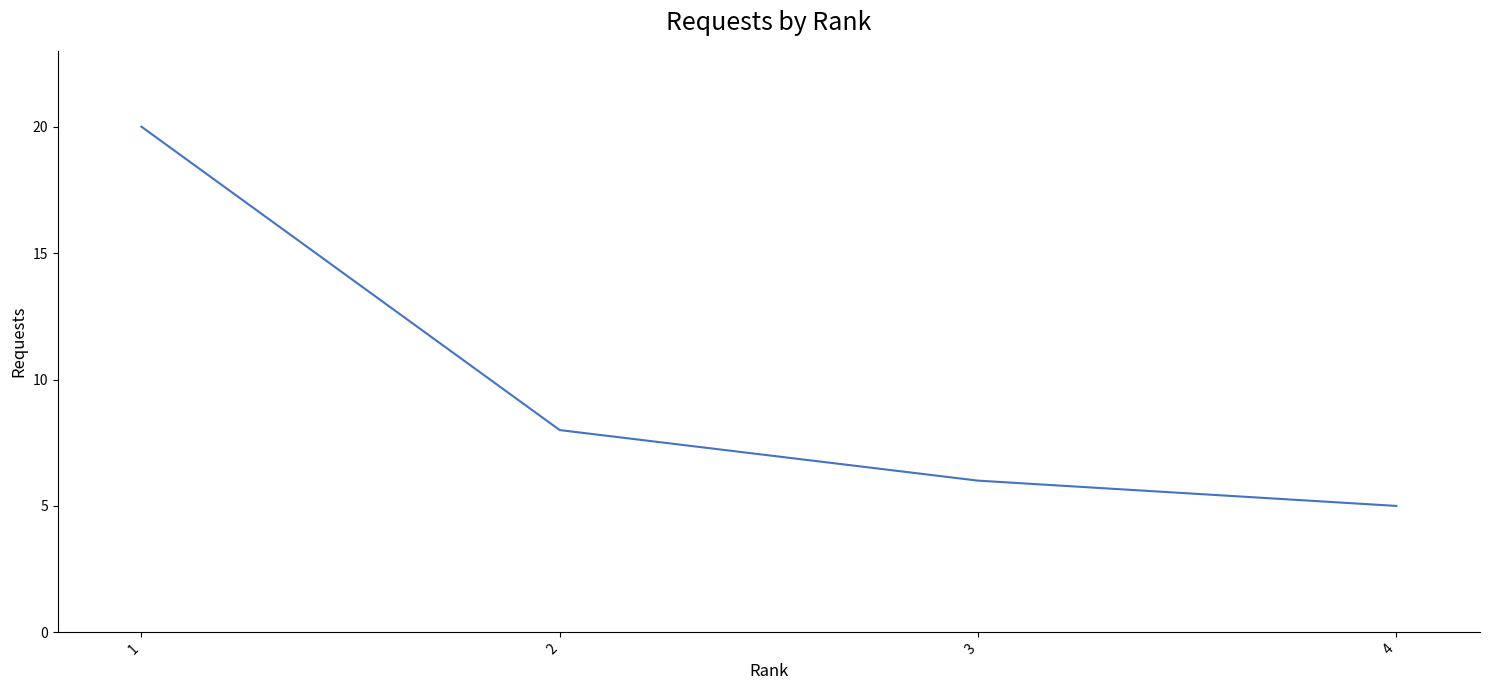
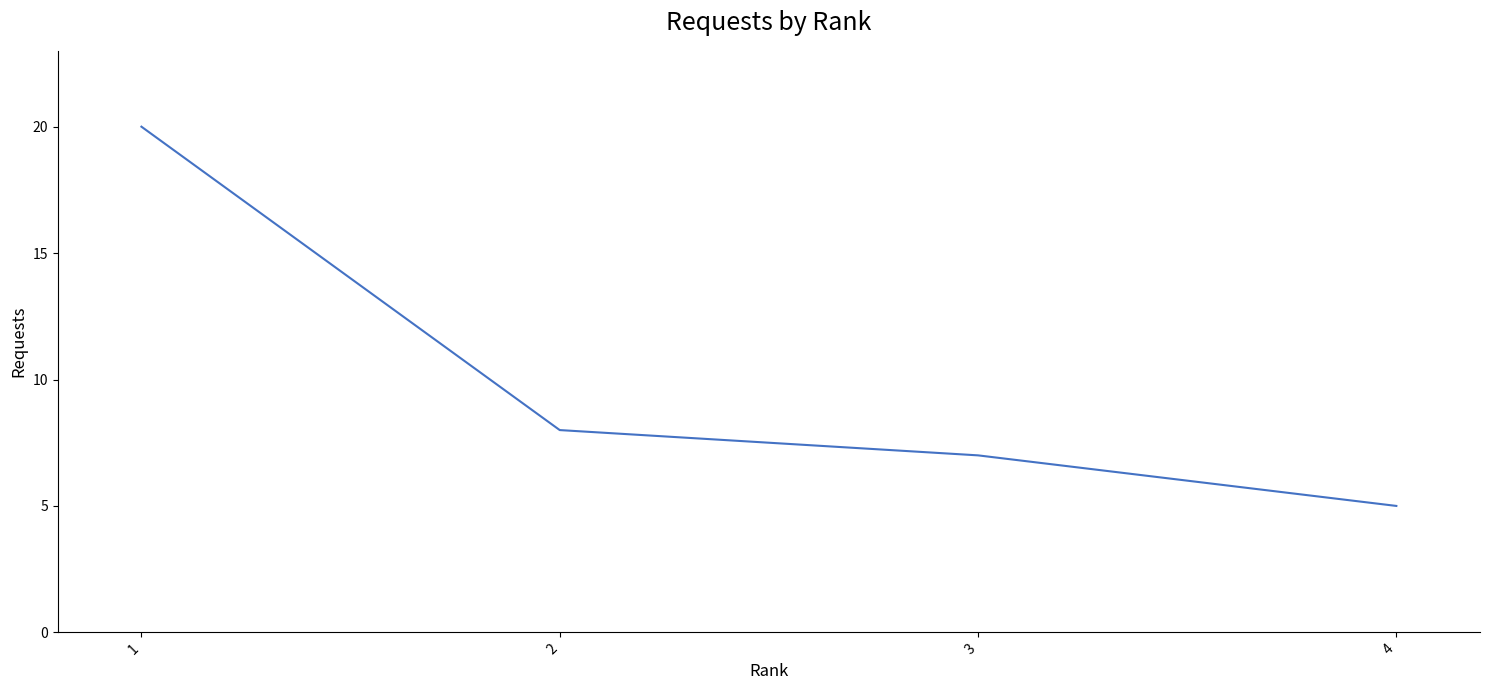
  {
    "1": 20,
    "2": 8,
-   "3": 6,
+   "3": 7,
    "4": 5
  }
